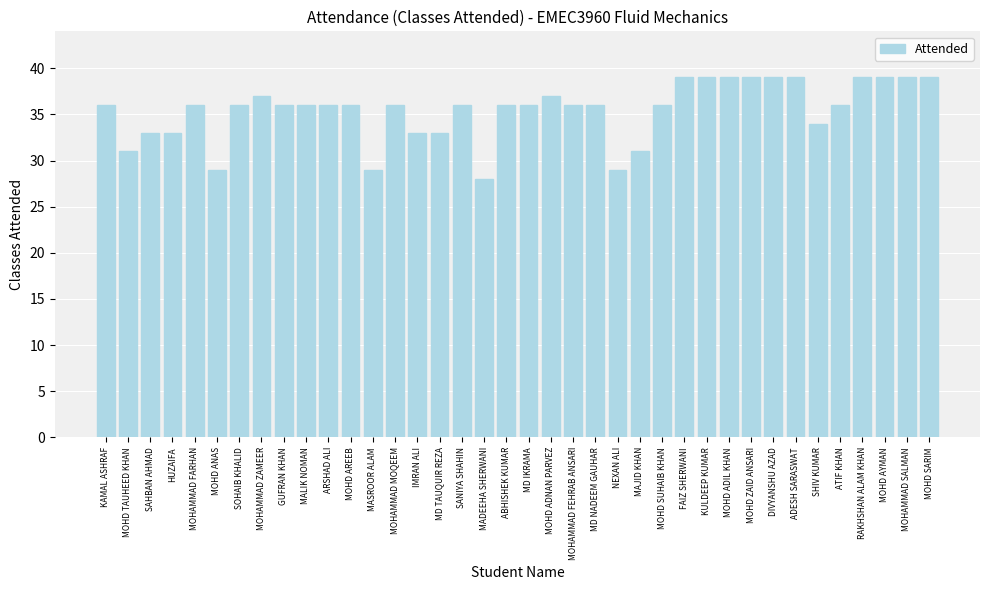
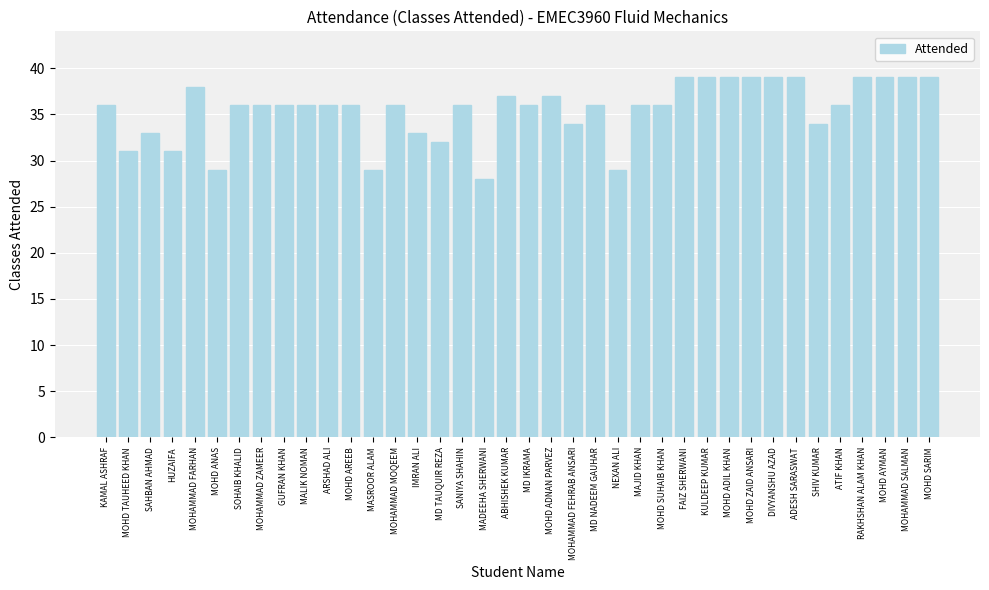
  {
    "KAMAL ASHRAF": 36,
    "MOHD TAUHEED KHAN": 31,
    "SAHBAN AHMAD": 33,
-   "HUZAIFA": 33,
-   "MOHAMMAD FARHAN": 36,
+   "HUZAIFA": 31,
+   "MOHAMMAD FARHAN": 38,
    "MOHD ANAS": 29,
    "SOHAIB KHALID": 36,
-   "MOHAMMAD ZAMEER": 37,
+   "MOHAMMAD ZAMEER": 36,
    "GUFRAN KHAN": 36,
    "MALIK NOMAN": 36,
    "ARSHAD ALI": 36,
    "MOHD AREEB": 36,
    "MASROOR ALAM": 29,
    "MOHAMMAD MOQEEM": 36,
    "IMRAN ALI": 33,
-   "MD TAUQUIR REZA": 33,
+   "MD TAUQUIR REZA": 32,
    "SANIYA SHAHIN": 36,
    "MADEEHA SHERWANI": 28,
-   "ABHISHEK KUMAR": 36,
+   "ABHISHEK KUMAR": 37,
    "MD IKRAMA": 36,
    "MOHD ADNAN PARVEZ": 37,
-   "MOHAMMAD FEHRAB ANSARI": 36,
+   "MOHAMMAD FEHRAB ANSARI": 34,
    "MD NADEEM GAUHAR": 36,
    "NEXAN ALI": 29,
-   "MAJID KHAN": 31,
+   "MAJID KHAN": 36,
    "MOHD SUHAIB KHAN": 36,
    "FAIZ SHERWANI": 39,
    "KULDEEP KUMAR": 39,
    "MOHD ADIL KHAN": 39,
    "MOHD ZAID ANSARI": 39,
    "DIVYANSHU AZAD": 39,
    "ADESH SARASWAT": 39,
    "SHIV KUMAR": 34,
    "ATIF KHAN": 36,
    "RAKHSHAN ALAM KHAN": 39,
    "MOHD AYMAN": 39,
    "MOHAMMAD SALMAN": 39,
    "MOHD SARIM": 39
  }
